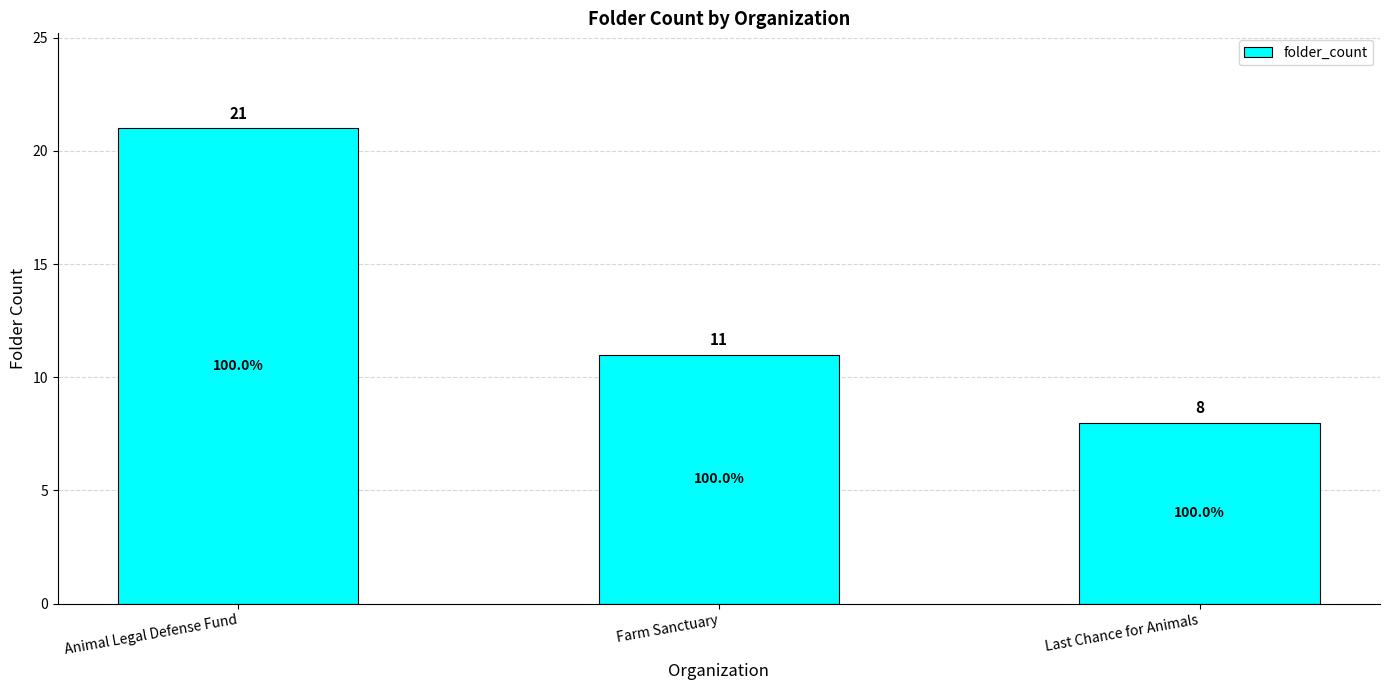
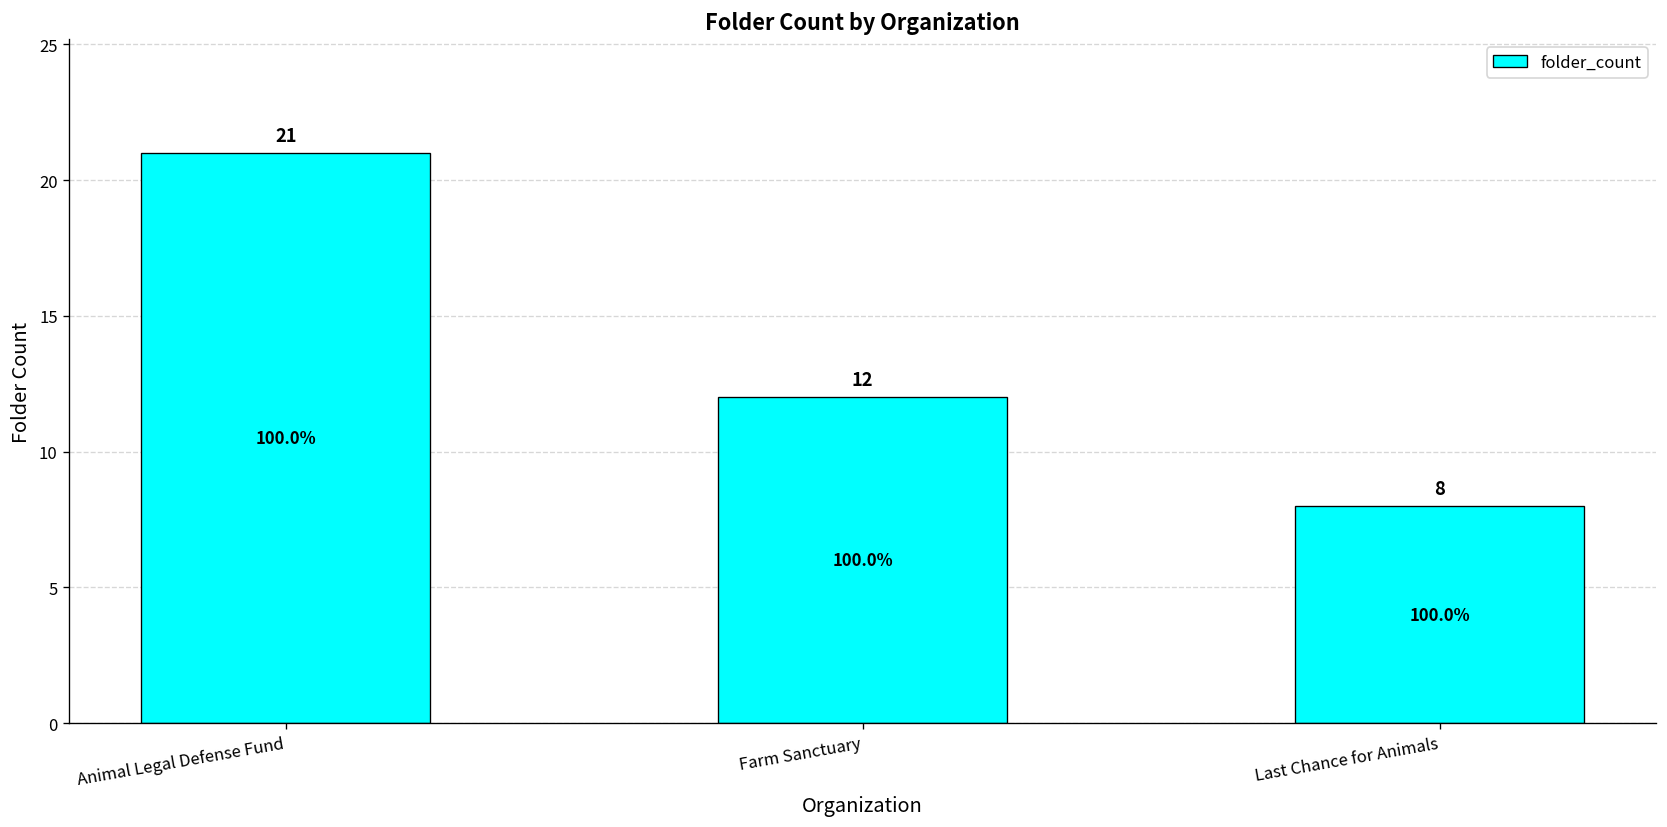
  {
    "Animal Legal Defense Fund": 21,
-   "Farm Sanctuary": 11,
+   "Farm Sanctuary": 12,
    "Last Chance for Animals": 8
  }
